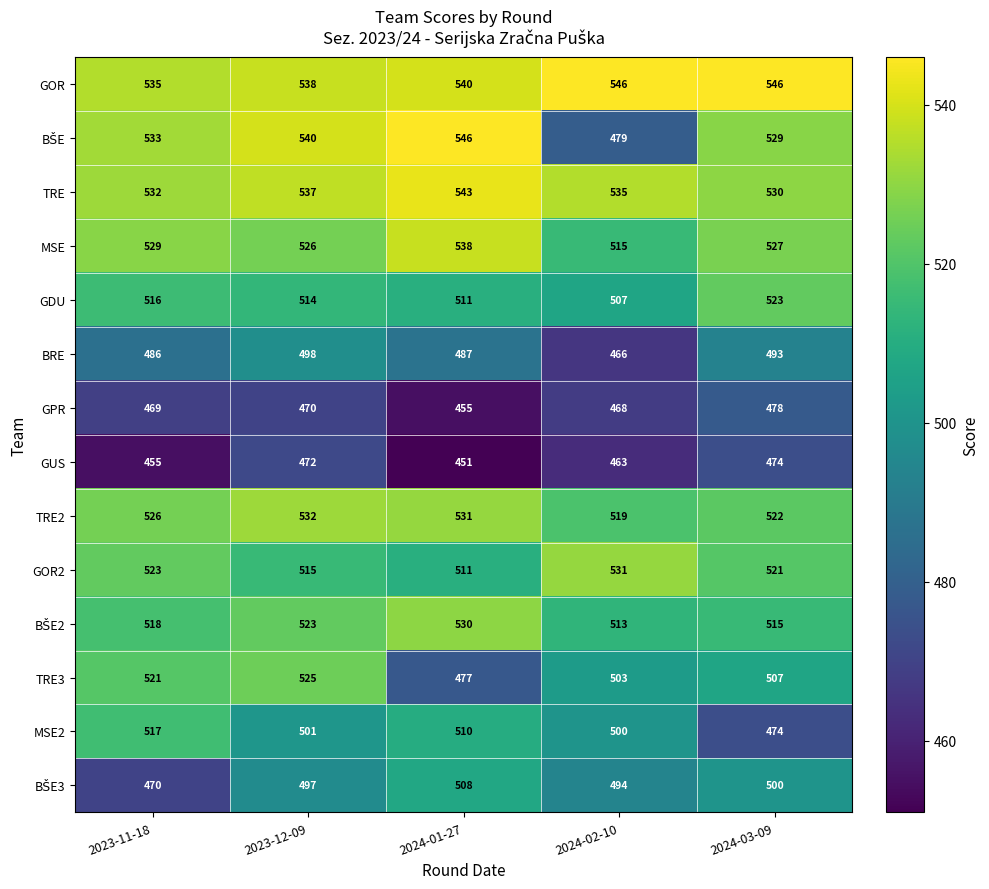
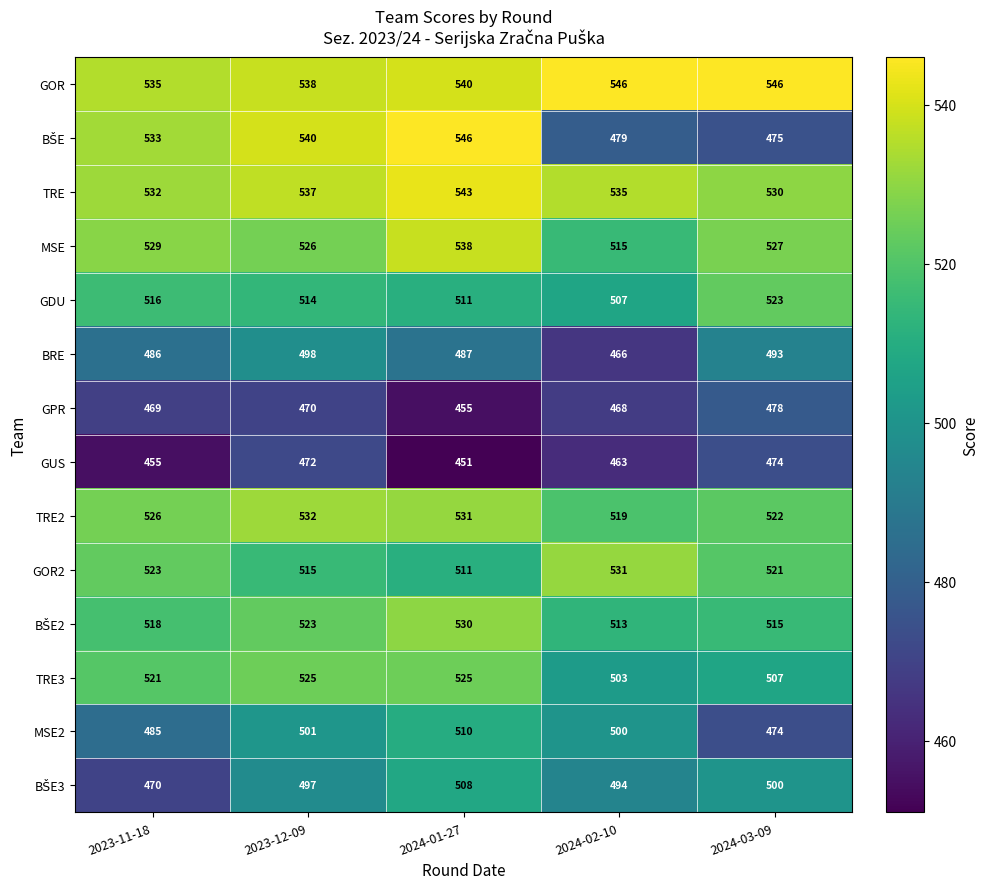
  {
    "GOR": {
      "2023-11-18": 535,
      "2023-12-09": 538,
      "2024-01-27": 540,
      "2024-02-10": 546,
      "2024-03-09": 546
    },
    "BŠE": {
      "2023-11-18": 533,
      "2023-12-09": 540,
      "2024-01-27": 546,
      "2024-02-10": 479,
-     "2024-03-09": 529
+     "2024-03-09": 475
    },
    "TRE": {
      "2023-11-18": 532,
      "2023-12-09": 537,
      "2024-01-27": 543,
      "2024-02-10": 535,
      "2024-03-09": 530
    },
    "MSE": {
      "2023-11-18": 529,
      "2023-12-09": 526,
      "2024-01-27": 538,
      "2024-02-10": 515,
      "2024-03-09": 527
    },
    "GDU": {
      "2023-11-18": 516,
      "2023-12-09": 514,
      "2024-01-27": 511,
      "2024-02-10": 507,
      "2024-03-09": 523
    },
    "BRE": {
      "2023-11-18": 486,
      "2023-12-09": 498,
      "2024-01-27": 487,
      "2024-02-10": 466,
      "2024-03-09": 493
    },
    "GPR": {
      "2023-11-18": 469,
      "2023-12-09": 470,
      "2024-01-27": 455,
      "2024-02-10": 468,
      "2024-03-09": 478
    },
    "GUS": {
      "2023-11-18": 455,
      "2023-12-09": 472,
      "2024-01-27": 451,
      "2024-02-10": 463,
      "2024-03-09": 474
    },
    "TRE2": {
      "2023-11-18": 526,
      "2023-12-09": 532,
      "2024-01-27": 531,
      "2024-02-10": 519,
      "2024-03-09": 522
    },
    "GOR2": {
      "2023-11-18": 523,
      "2023-12-09": 515,
      "2024-01-27": 511,
      "2024-02-10": 531,
      "2024-03-09": 521
    },
    "BŠE2": {
      "2023-11-18": 518,
      "2023-12-09": 523,
      "2024-01-27": 530,
      "2024-02-10": 513,
      "2024-03-09": 515
    },
    "TRE3": {
      "2023-11-18": 521,
      "2023-12-09": 525,
-     "2024-01-27": 477,
+     "2024-01-27": 525,
      "2024-02-10": 503,
      "2024-03-09": 507
    },
    "MSE2": {
-     "2023-11-18": 517,
+     "2023-11-18": 485,
      "2023-12-09": 501,
      "2024-01-27": 510,
      "2024-02-10": 500,
      "2024-03-09": 474
    },
    "BŠE3": {
      "2023-11-18": 470,
      "2023-12-09": 497,
      "2024-01-27": 508,
      "2024-02-10": 494,
      "2024-03-09": 500
    }
  }
